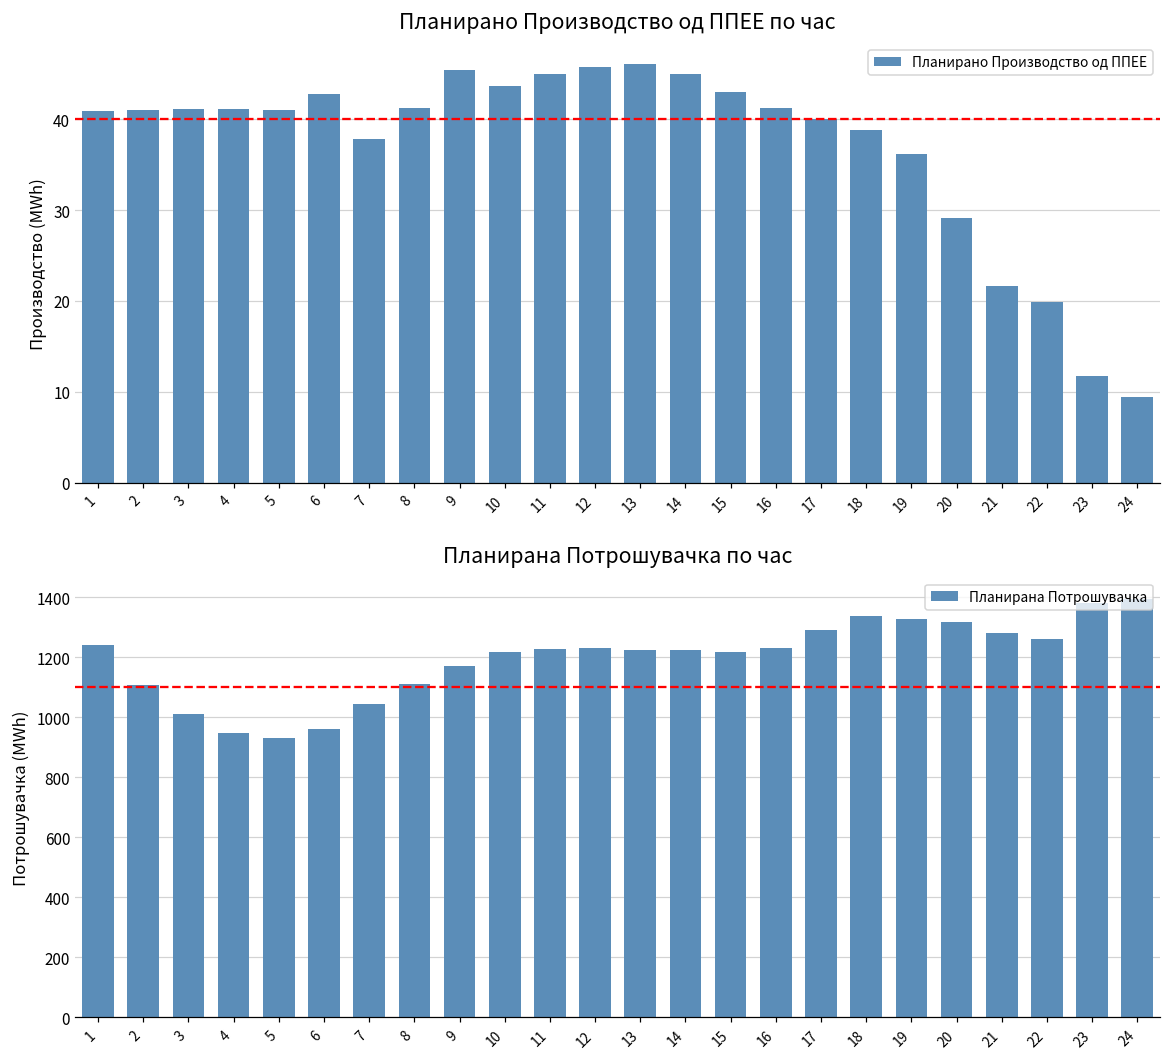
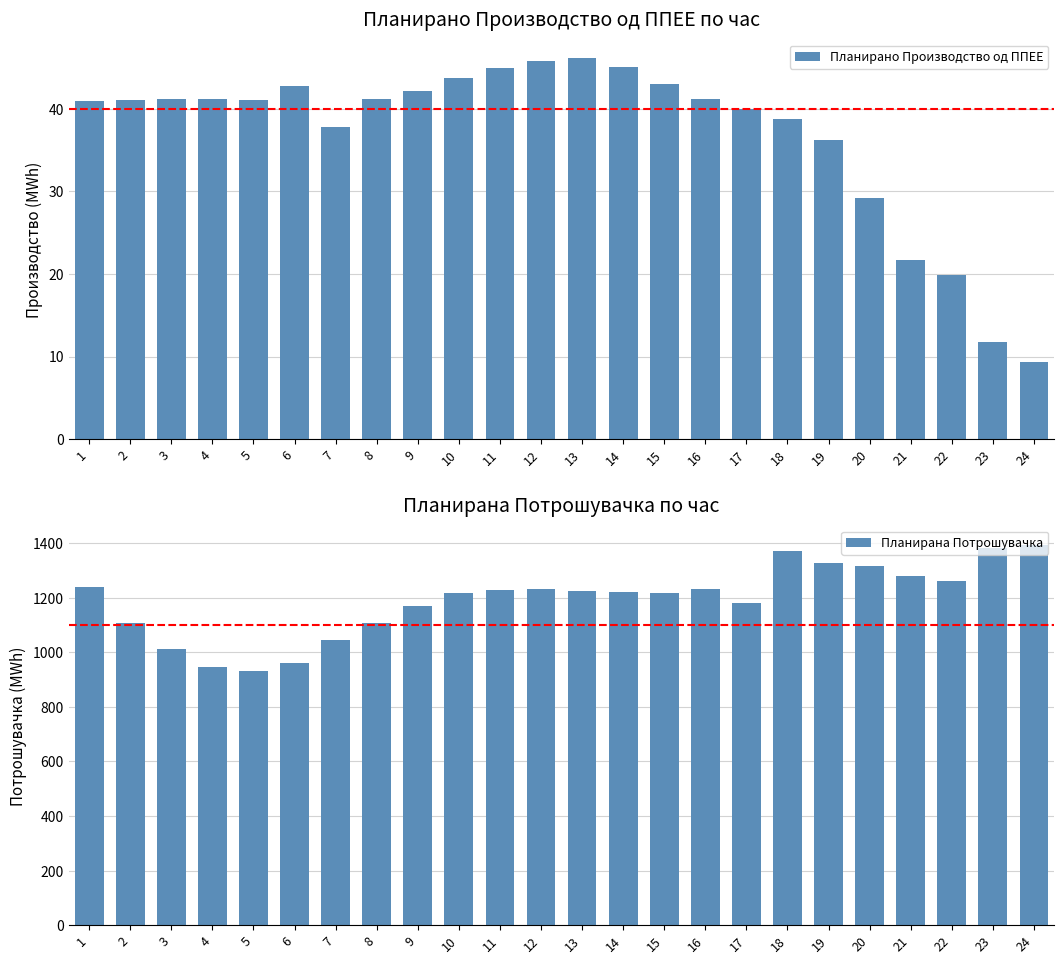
  {
    "Планирано Производство од ППЕЕ по час": {
      "1": 41,
      "2": 41,
      "3": 41,
      "4": 41,
      "5": 41,
      "6": 43,
      "7": 38,
      "8": 41,
-     "9": 45,
+     "9": 42,
      "10": 44,
      "11": 45,
      "12": 46,
      "13": 46,
      "14": 45,
      "15": 43,
      "16": 41,
      "17": 40,
      "18": 39,
      "19": 36,
      "20": 29,
      "21": 22,
      "22": 20,
      "23": 12,
      "24": 9
    },
    "Планирана Потрошувачка по час": {
      "1": 1240,
      "2": 1110,
      "3": 1010,
      "4": 950,
      "5": 930,
      "6": 960,
      "7": 1050,
      "8": 1110,
      "9": 1170,
      "10": 1220,
      "11": 1230,
      "12": 1230,
      "13": 1220,
      "14": 1220,
      "15": 1220,
      "16": 1230,
-     "17": 1290,
-     "18": 1340,
+     "17": 1180,
+     "18": 1370,
      "19": 1330,
      "20": 1320,
      "21": 1280,
      "22": 1260
    }
  }
